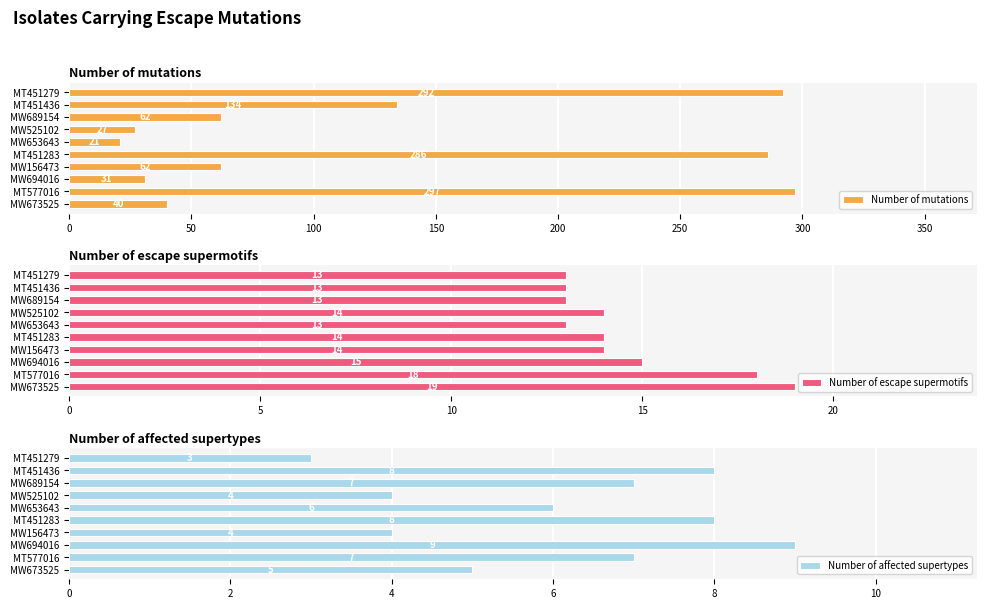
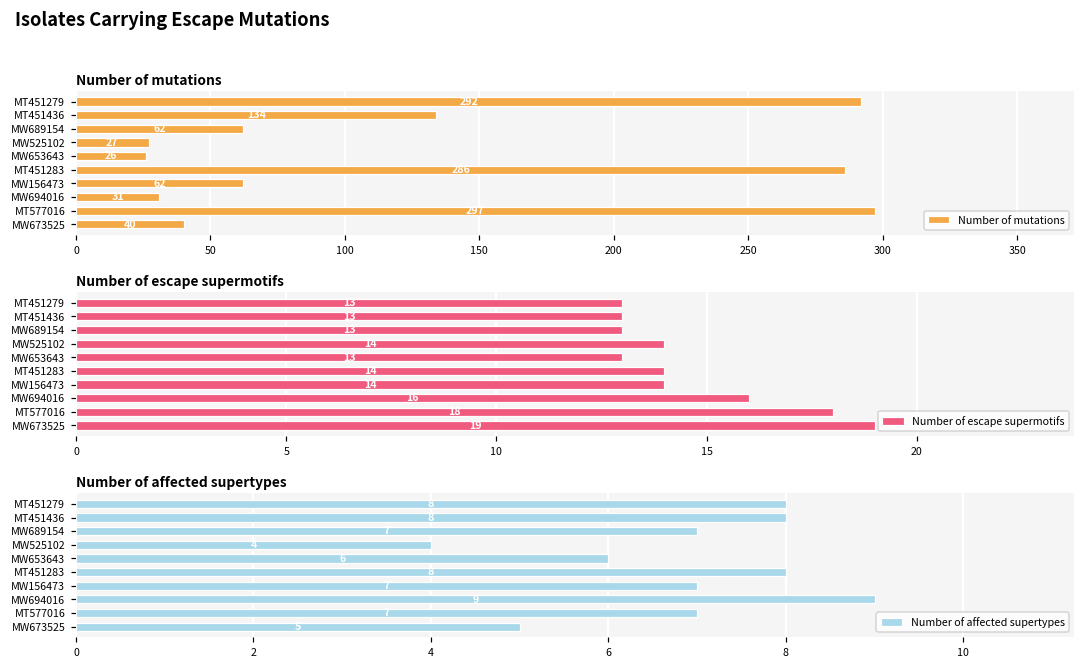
  {
    "Number of mutations": {
      "MT451436": 134,
-     "MW653643": 21,
+     "MW653643": 26,
      "MW156473": 62,
      "MW673525": 40
    },
    "Number of escape supermotifs": {
      "MT451279": 13,
      "MW689154": 13,
      "MW525102": 14,
      "MT451283": 14,
-     "MW694016": 15,
+     "MW694016": 16,
      "MT577016": 18
    },
    "Number of affected supertypes": {
-     "MT451279": 3,
+     "MT451279": 8,
      "MT451436": 8,
      "MW525102": 4,
      "MW653643": 6,
      "MT451283": 8,
-     "MW156473": 4,
+     "MW156473": 7,
      "MW694016": 9,
      "MT577016": 7
    }
  }
